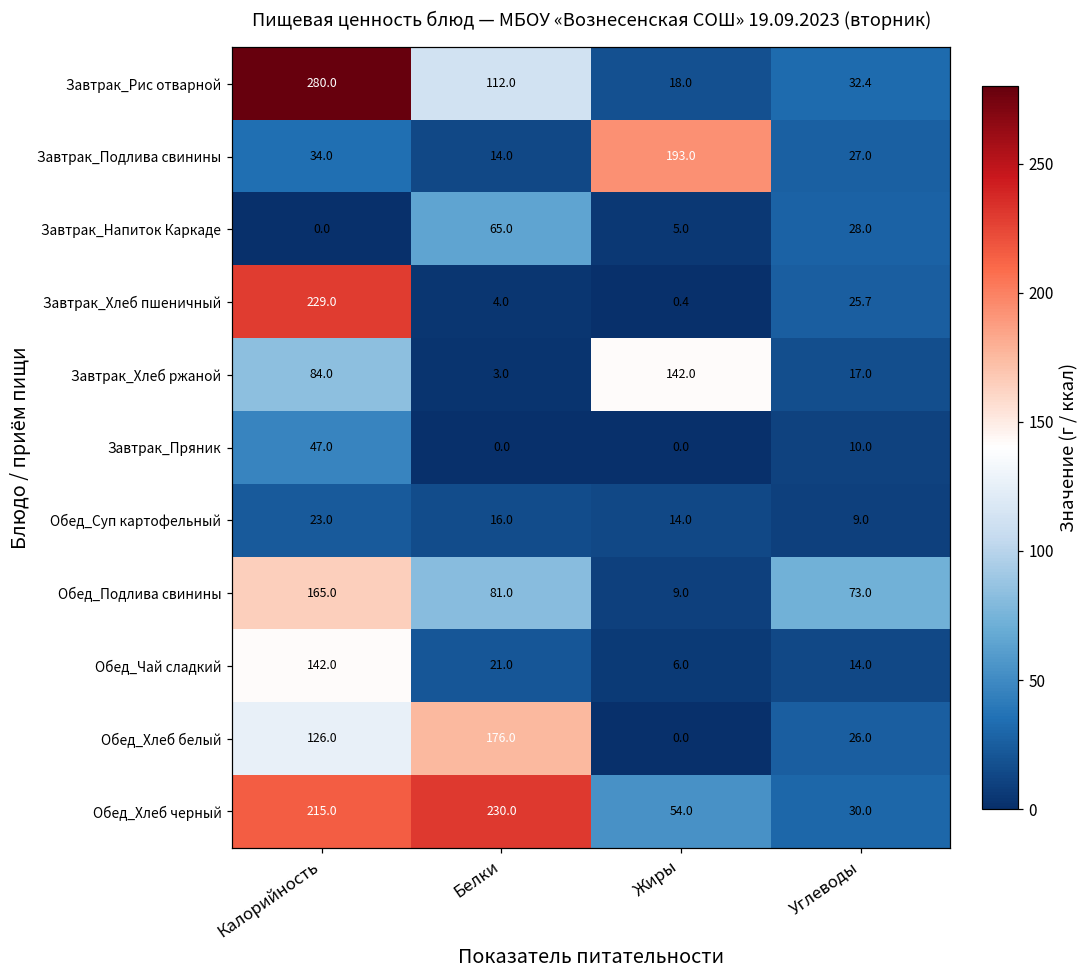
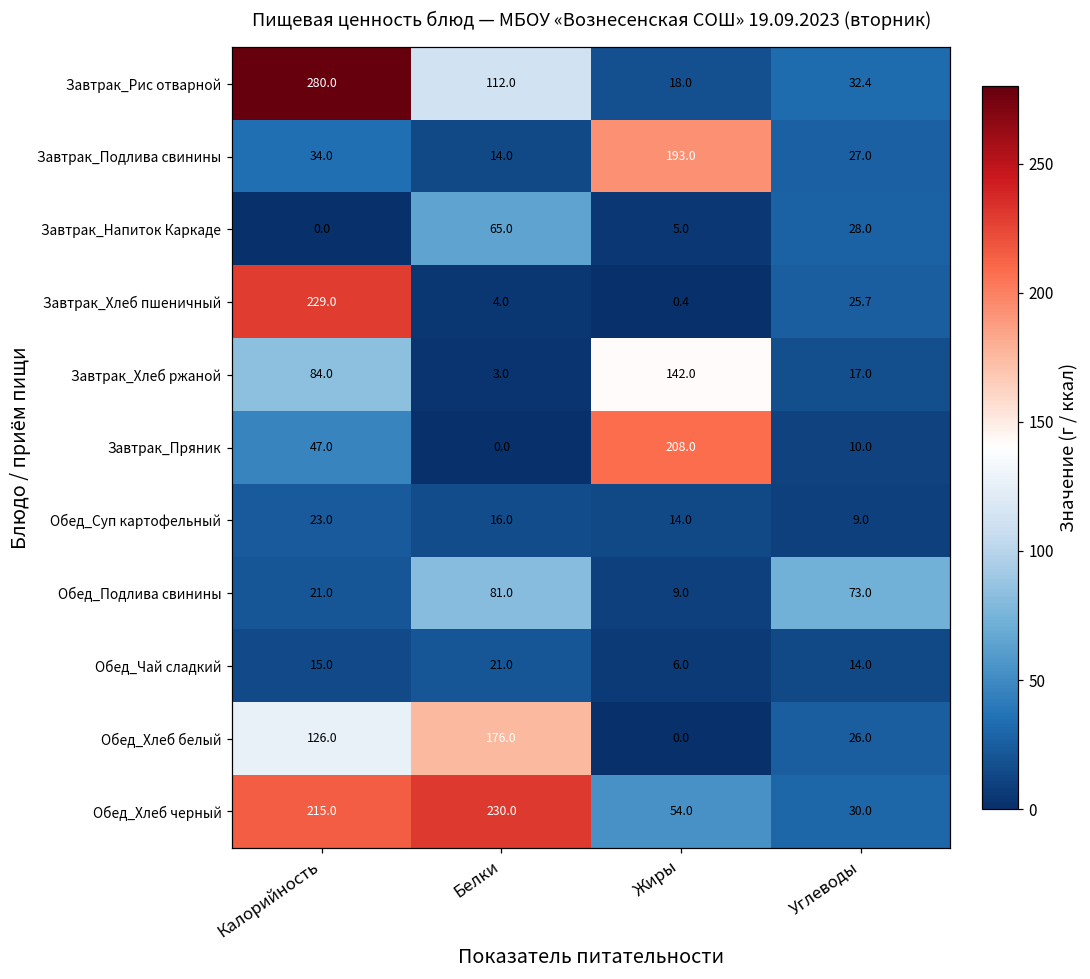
  {
    "Завтрак_Рис отварной": {
      "Калорийность": 280.0,
      "Белки": 112.0,
      "Жиры": 18.0,
      "Углеводы": 32.4
    },
    "Завтрак_Подлива свинины": {
      "Калорийность": 34.0,
      "Белки": 14.0,
      "Жиры": 193.0,
      "Углеводы": 27.0
    },
    "Завтрак_Напиток Каркаде": {
      "Калорийность": 0.0,
      "Белки": 65.0,
      "Жиры": 5.0,
      "Углеводы": 28.0
    },
    "Завтрак_Хлеб пшеничный": {
      "Калорийность": 229.0,
      "Белки": 4.0,
      "Жиры": 0.4,
      "Углеводы": 25.7
    },
    "Завтрак_Хлеб ржаной": {
      "Калорийность": 84.0,
      "Белки": 3.0,
      "Жиры": 142.0,
      "Углеводы": 17.0
    },
    "Завтрак_Пряник": {
      "Калорийность": 47.0,
      "Белки": 0.0,
-     "Жиры": 0.0,
+     "Жиры": 208.0,
      "Углеводы": 10.0
    },
    "Обед_Суп картофельный": {
      "Калорийность": 23.0,
      "Белки": 16.0,
      "Жиры": 14.0,
      "Углеводы": 9.0
    },
    "Обед_Подлива свинины": {
-     "Калорийность": 165.0,
+     "Калорийность": 21.0,
      "Белки": 81.0,
      "Жиры": 9.0,
      "Углеводы": 73.0
    },
    "Обед_Чай сладкий": {
-     "Калорийность": 142.0,
+     "Калорийность": 15.0,
      "Белки": 21.0,
      "Жиры": 6.0,
      "Углеводы": 14.0
    },
    "Обед_Хлеб белый": {
      "Калорийность": 126.0,
      "Белки": 176.0,
      "Жиры": 0.0,
      "Углеводы": 26.0
    },
    "Обед_Хлеб черный": {
      "Калорийность": 215.0,
      "Белки": 230.0,
      "Жиры": 54.0,
      "Углеводы": 30.0
    }
  }
